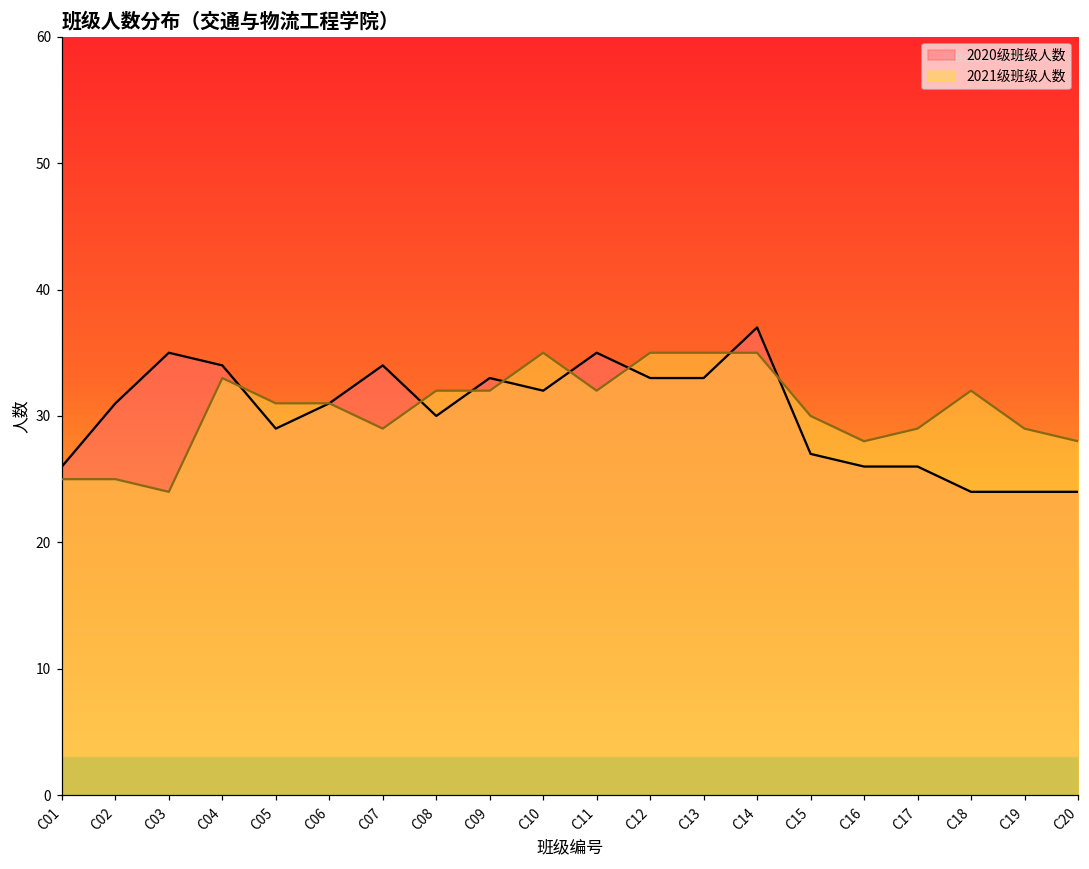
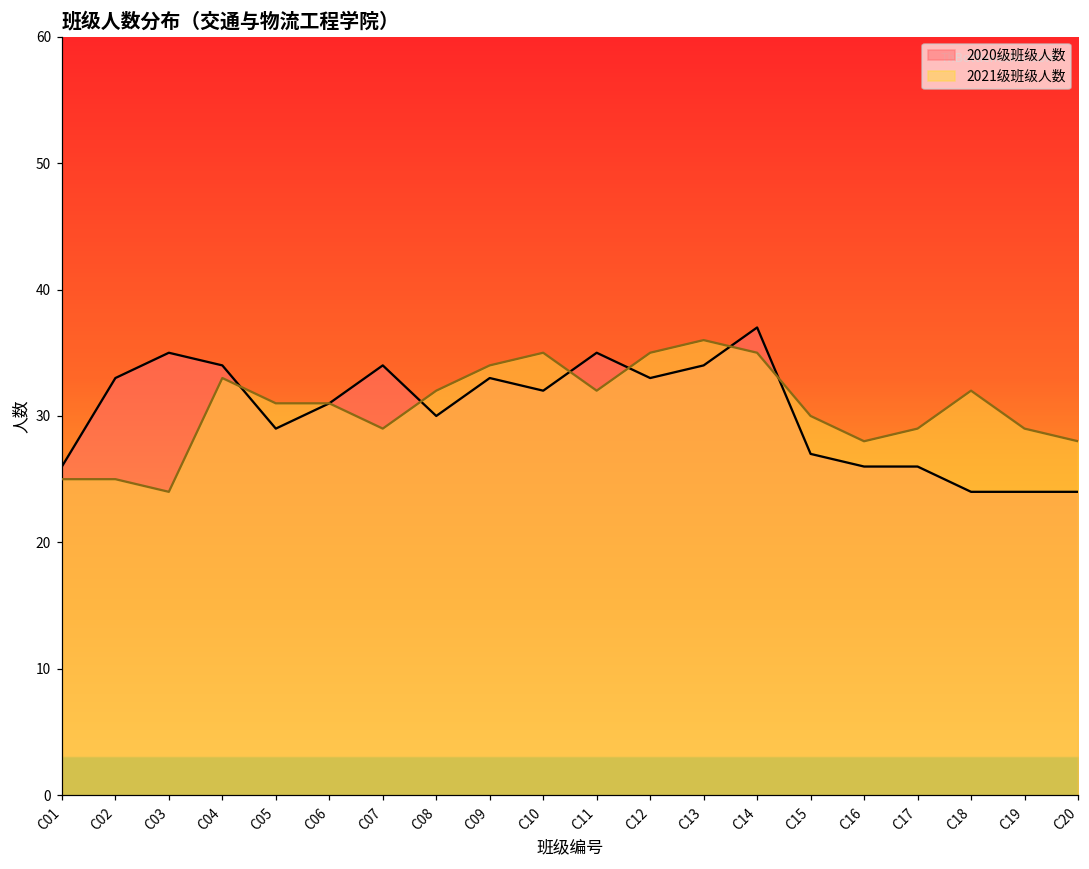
  {
    "2020级班级人数": {
      "C01": 26,
-     "C02": 31,
+     "C02": 33,
      "C03": 35,
      "C04": 34,
      "C05": 29,
      "C07": 34,
      "C08": 30,
      "C09": 33,
      "C10": 32,
      "C11": 35,
      "C12": 33,
-     "C13": 33,
+     "C13": 34,
      "C14": 37,
      "C15": 27,
      "C16": 26,
      "C17": 26,
      "C18": 24,
      "C19": 24,
      "C20": 24
    },
    "2021级班级人数": {
      "C01": 25,
      "C02": 25,
      "C03": 24,
      "C04": 33,
      "C05": 31,
      "C07": 29,
      "C08": 32,
-     "C09": 32,
+     "C09": 34,
      "C10": 35,
      "C11": 32,
      "C12": 35,
-     "C13": 35,
+     "C13": 36,
      "C14": 35,
      "C15": 30,
      "C16": 28,
      "C17": 29,
      "C18": 32,
      "C19": 29,
      "C20": 28
    }
  }
